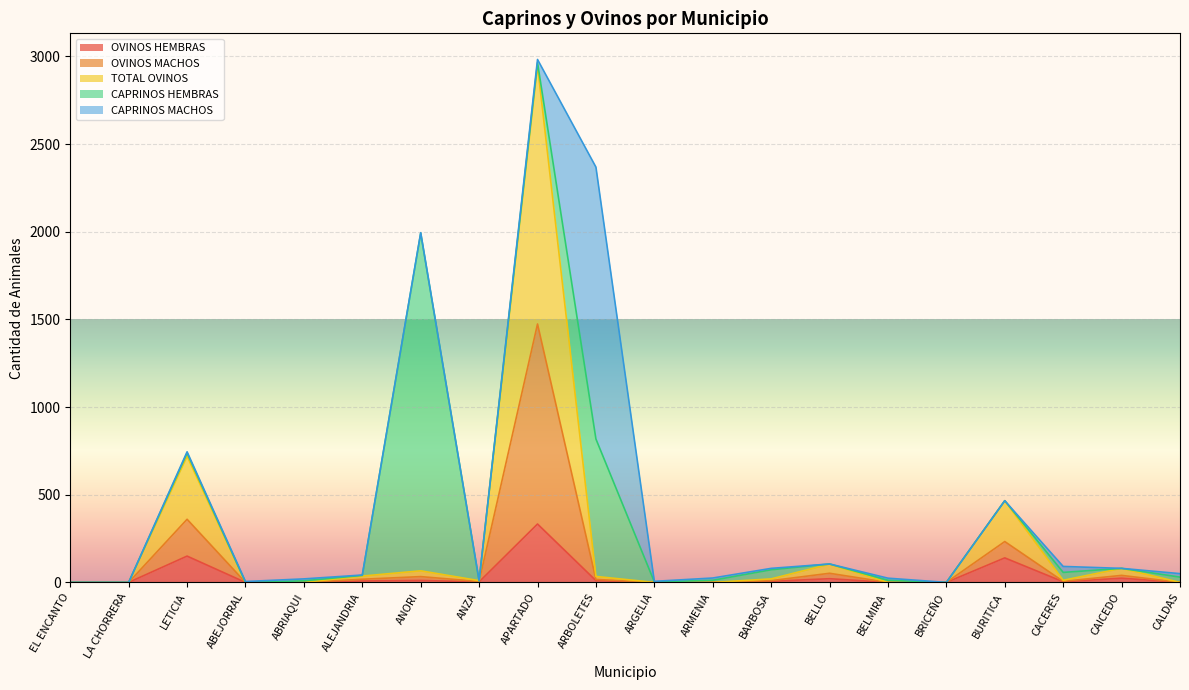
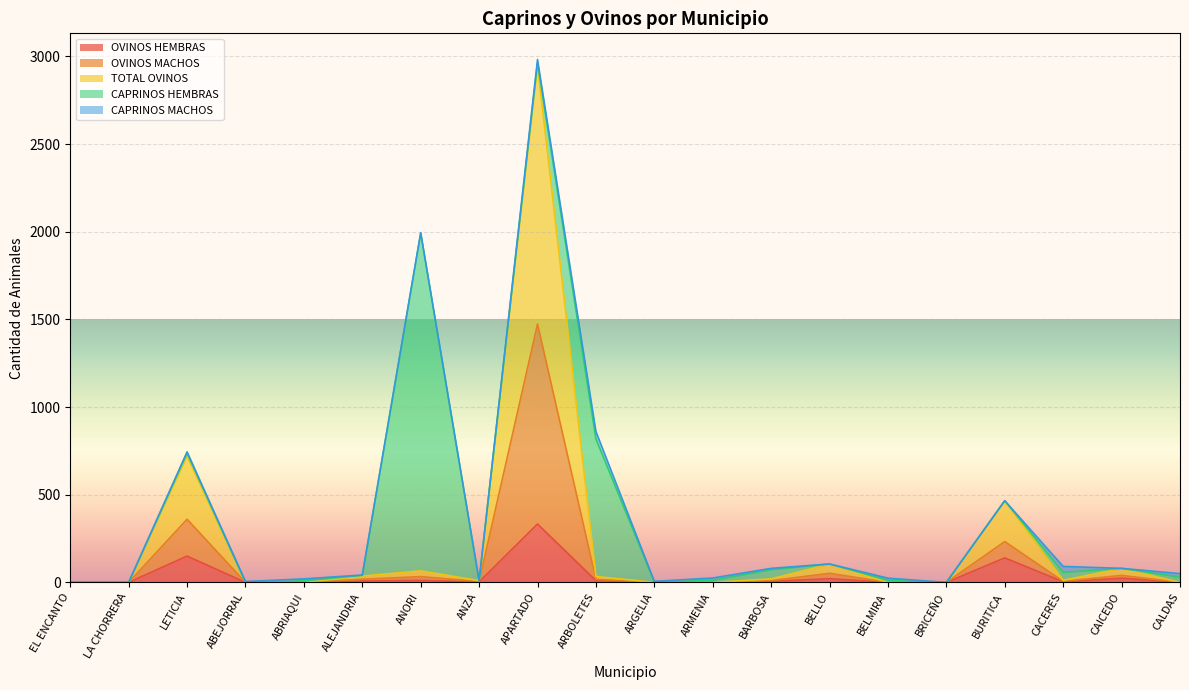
  {
    "TOTAL OVINOS": {
      "LETICIA": 360,
      "ANORI": 30,
      "APARTADO": 1470,
      "ARBOLETES": 20
    },
    "CAPRINOS HEMBRAS": {
      "APARTADO": 20,
      "ARBOLETES": 780,
      "CACERES": 50,
      "CALDAS": 30
    },
    "CAPRINOS MACHOS": {
      "APARTADO": 20,
-     "ARBOLETES": 1550,
+     "ARBOLETES": 40,
      "CACERES": 30,
      "CALDAS": 20
    }
  }
